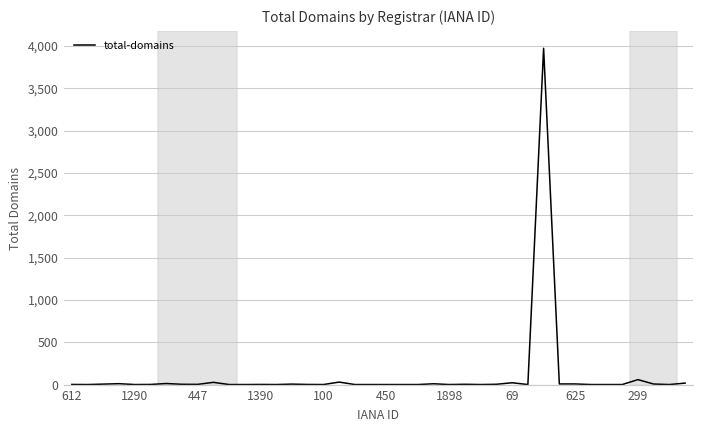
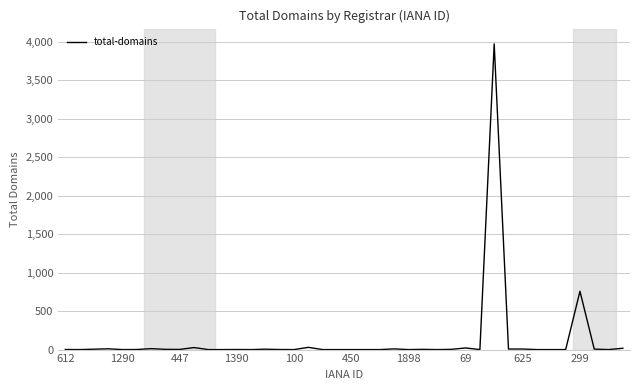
  {
    "612": 0,
    "1290": 0,
    "447": 0,
    "1390": 0,
    "100": 0,
    "450": 0,
    "1898": 0,
    "69": 0,
    "625": 0,
-   "299": 100
+   "299": 800
  }
